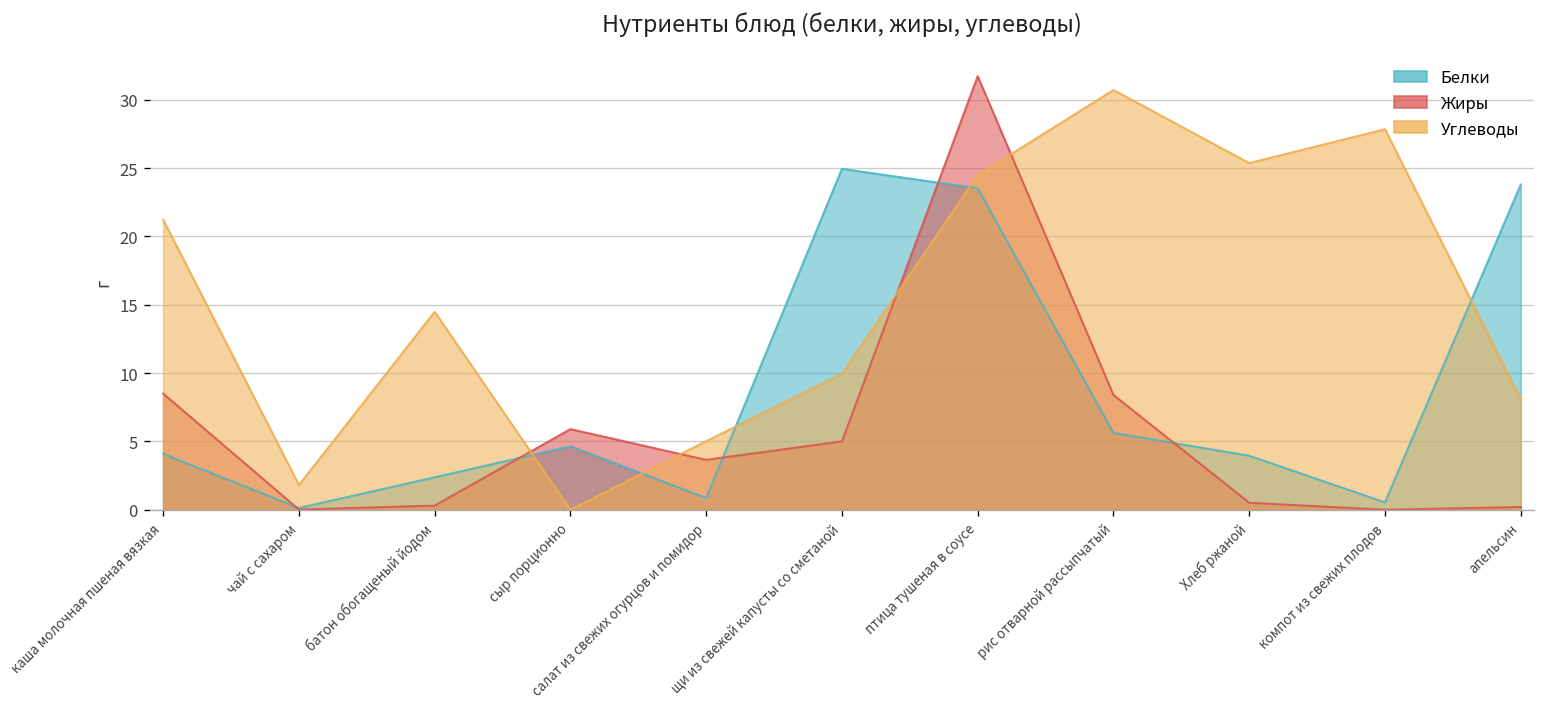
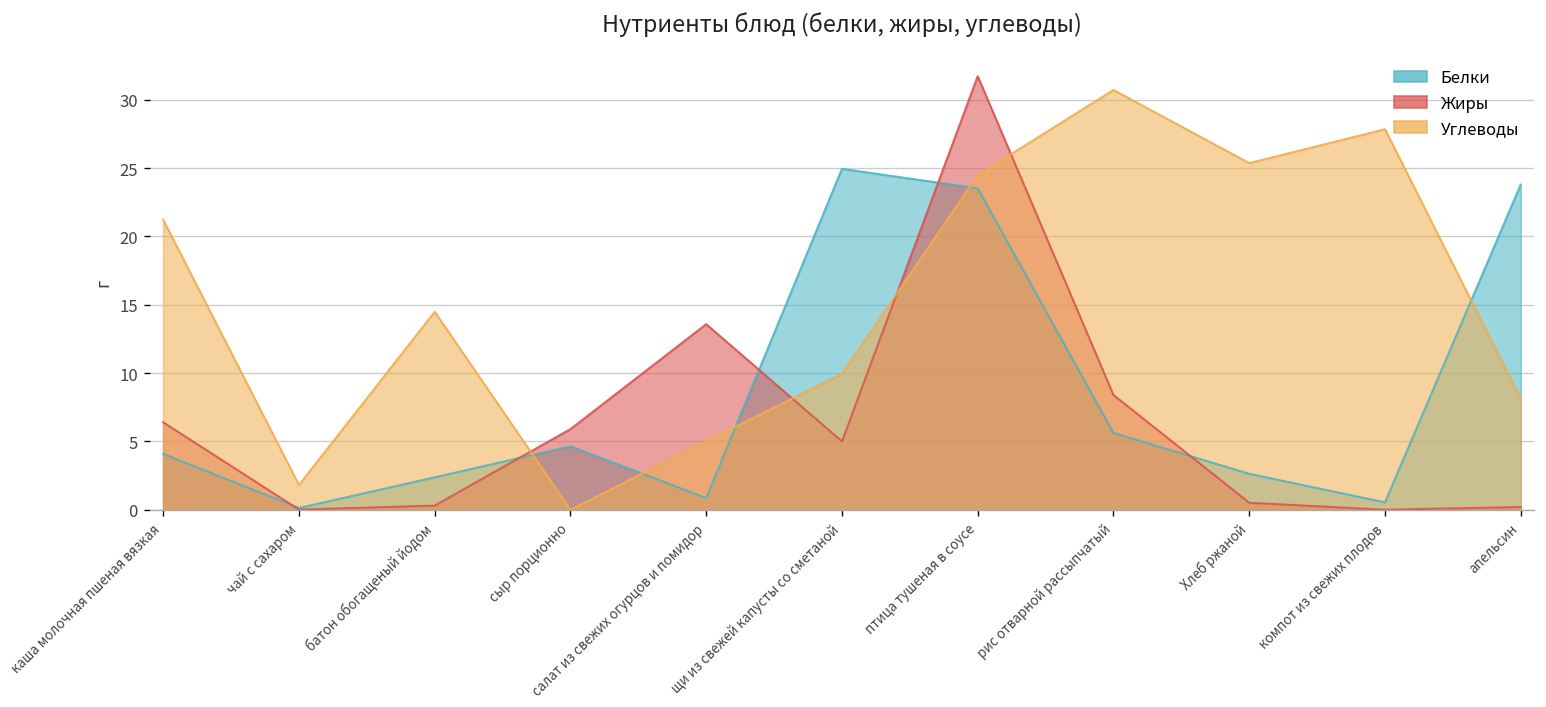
  {
    "Белки": {
      "каша молочная пшеная вязкая": 4.1,
      "батон обогащеный йодом": 2.4,
      "сыр порционно": 4.6,
      "салат из свежих огурцов и помидор": 0.9,
      "щи из свежей капусты со сметаной": 25.0,
      "птица тушеная в соусе": 23.5,
      "рис отварной рассыпчатый": 5.6,
-     "Хлеб ржаной": 4.0,
+     "Хлеб ржаной": 2.6,
      "компот из свежих плодов": 0.5,
      "апельсин": 23.8
    },
    "Жиры": {
-     "каша молочная пшеная вязкая": 8.5,
+     "каша молочная пшеная вязкая": 6.4,
      "батон обогащеный йодом": 0.3,
      "сыр порционно": 5.9,
-     "салат из свежих огурцов и помидор": 3.7,
+     "салат из свежих огурцов и помидор": 13.6,
      "щи из свежей капусты со сметаной": 5.0,
      "птица тушеная в соусе": 31.7,
      "рис отварной рассыпчатый": 8.4,
      "Хлеб ржаной": 0.5,
      "компот из свежих плодов": 0.0,
      "апельсин": 0.2
    },
    "Углеводы": {
      "каша молочная пшеная вязкая": 21.2,
      "чай с сахаром": 1.8,
      "батон обогащеный йодом": 14.5,
      "сыр порционно": 0.0,
      "салат из свежих огурцов и помидор": 5.0,
      "щи из свежей капусты со сметаной": 9.9,
      "птица тушеная в соусе": 24.5,
      "рис отварной рассыпчатый": 30.7,
      "Хлеб ржаной": 25.4,
      "компот из свежих плодов": 27.9,
      "апельсин": 8.1
    }
  }
